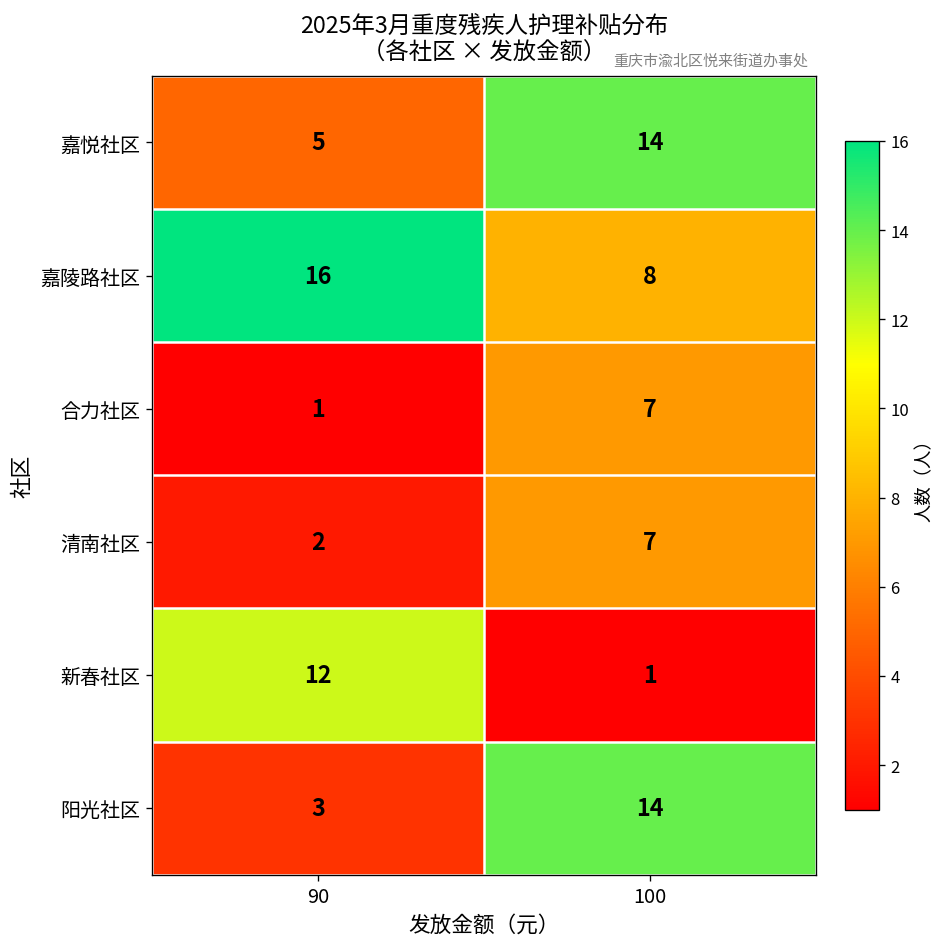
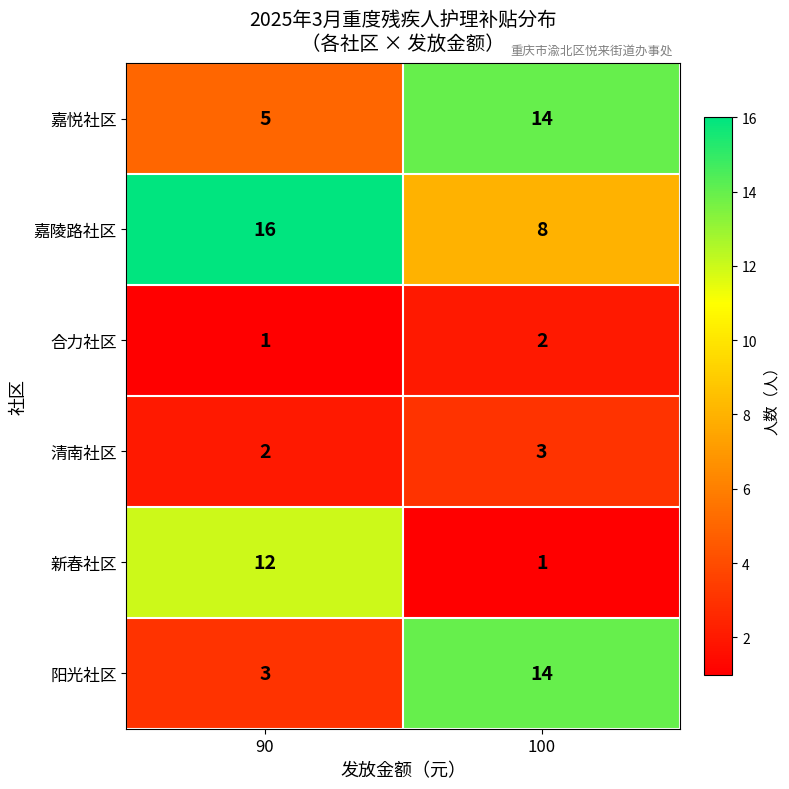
  {
    "嘉悦社区": {
      "90": 5,
      "100": 14
    },
    "嘉陵路社区": {
      "90": 16,
      "100": 8
    },
    "合力社区": {
      "90": 1,
-     "100": 7
+     "100": 2
    },
    "清南社区": {
      "90": 2,
-     "100": 7
+     "100": 3
    },
    "新春社区": {
      "90": 12,
      "100": 1
    },
    "阳光社区": {
      "90": 3,
      "100": 14
    }
  }
